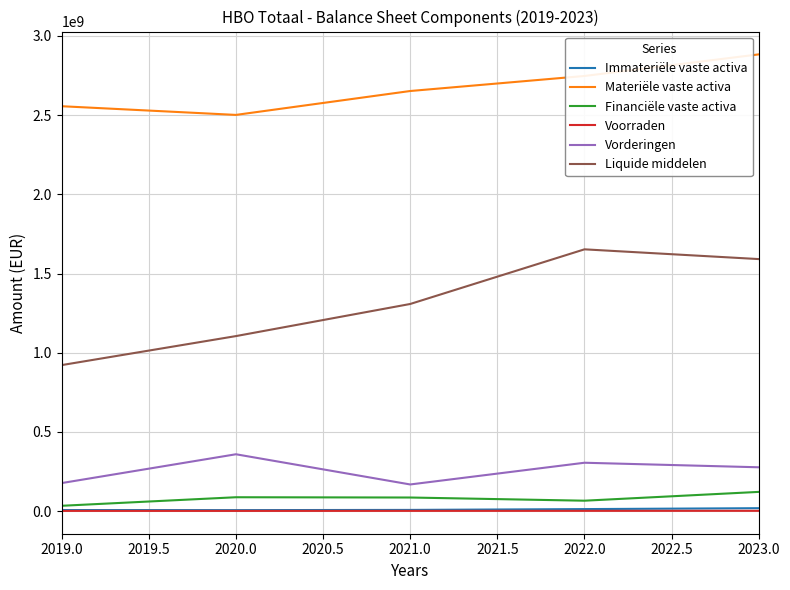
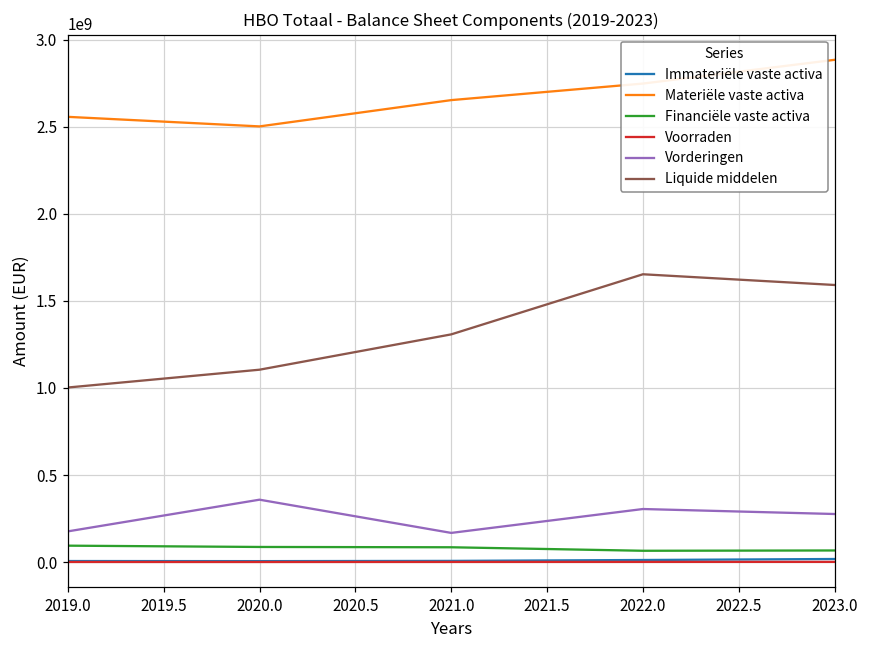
  {
    "Immateriële vaste activa": {
      "2023.0": 20000000
    },
    "Materiële vaste activa": {
      "2019.0": 2560000000,
      "2020.0": 2500000000,
      "2021.0": 2650000000,
      "2023.0": 2880000000
    },
    "Financiële vaste activa": {
-     "2019.0": 30000000,
+     "2019.0": 90000000,
      "2020.0": 90000000,
      "2021.0": 90000000,
      "2022.0": 70000000,
-     "2023.0": 120000000
+     "2023.0": 70000000
    },
    "Voorraden": {
      "2023.0": 0
    },
    "Vorderingen": {
      "2019.0": 180000000,
      "2020.0": 360000000,
      "2021.0": 170000000,
      "2022.0": 310000000,
      "2023.0": 280000000
    },
    "Liquide middelen": {
-     "2019.0": 920000000,
+     "2019.0": 1000000000,
      "2020.0": 1100000000,
      "2021.0": 1310000000,
      "2022.0": 1650000000,
      "2023.0": 1590000000
    }
  }
